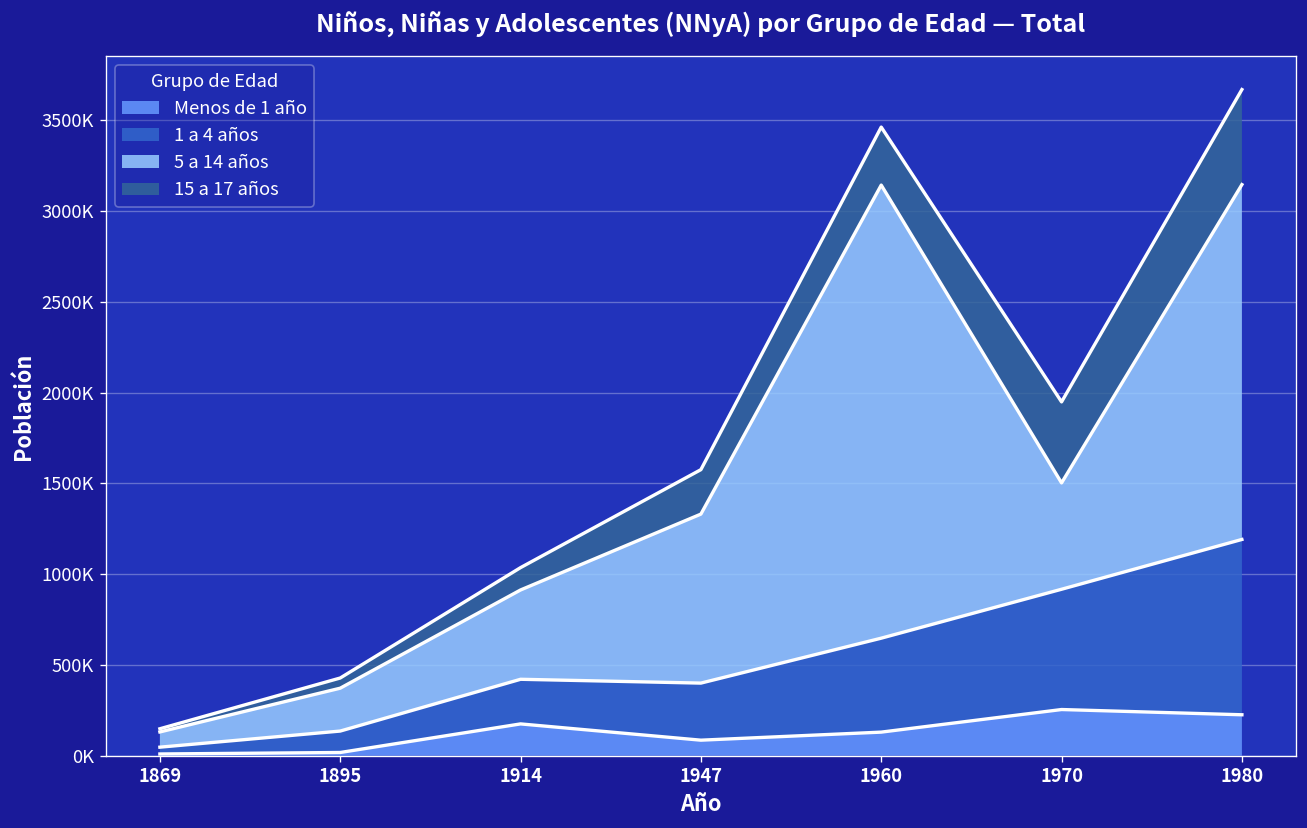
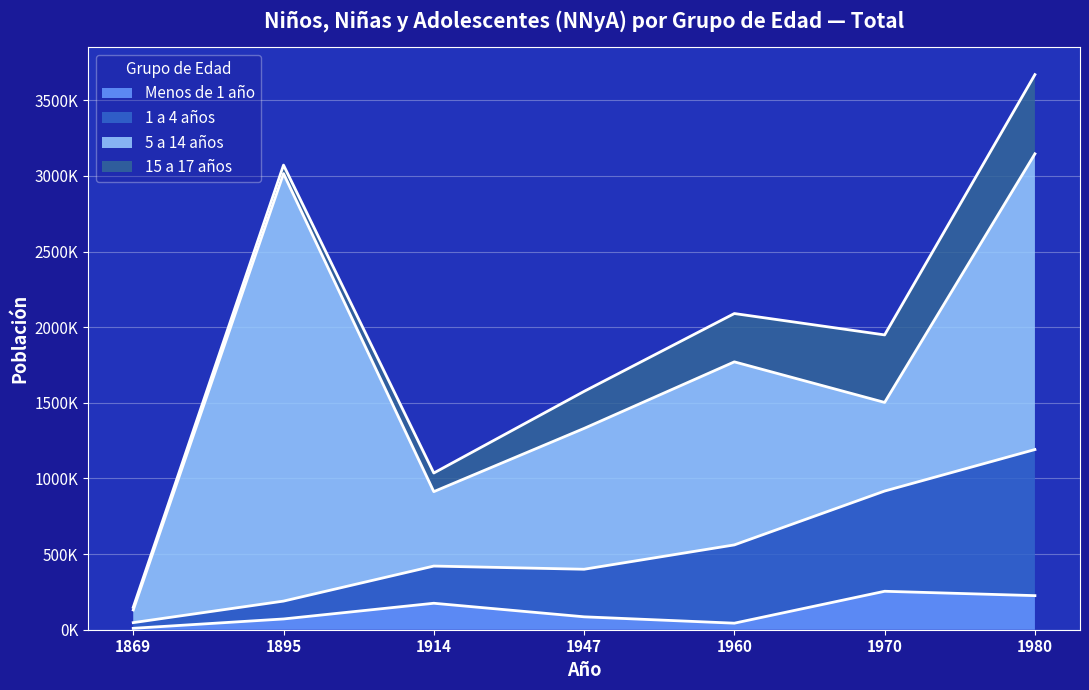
  {
    "Menos de 1 año": {
      "1869": 10000,
-     "1895": 20000,
+     "1895": 70000,
      "1914": 170000,
      "1947": 90000,
-     "1960": 130000,
+     "1960": 40000,
      "1970": 250000,
      "1980": 230000
    },
    "5 a 14 años": {
      "1869": 80000,
-     "1895": 240000,
+     "1895": 2830000,
      "1914": 490000,
      "1947": 930000,
-     "1960": 2500000,
+     "1960": 1210000,
      "1970": 590000,
      "1980": 1950000
    }
  }
